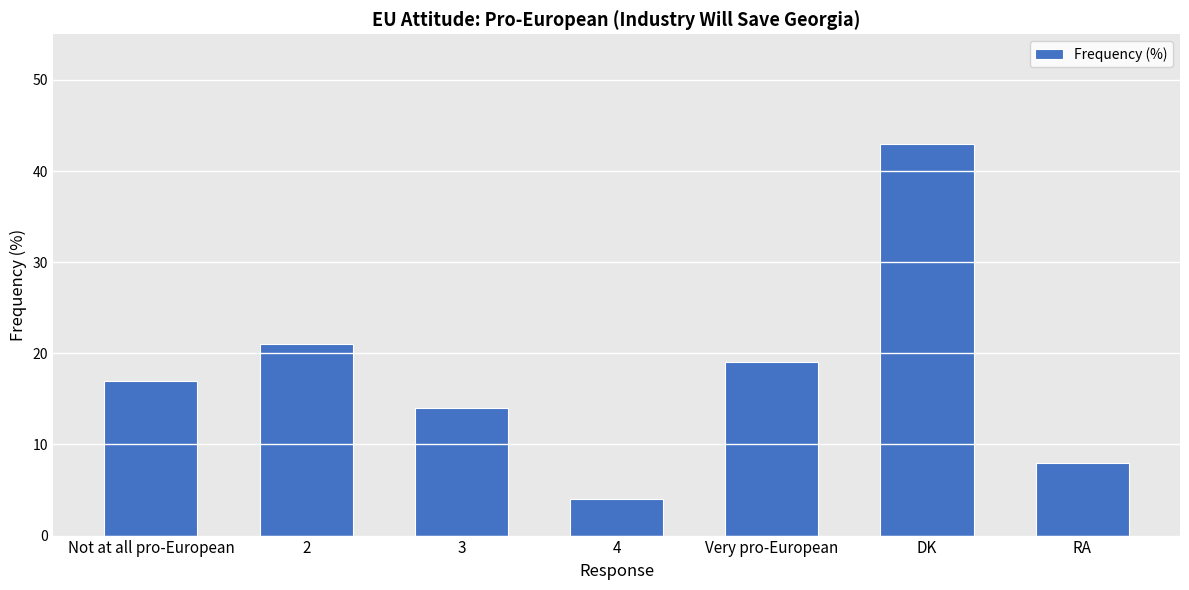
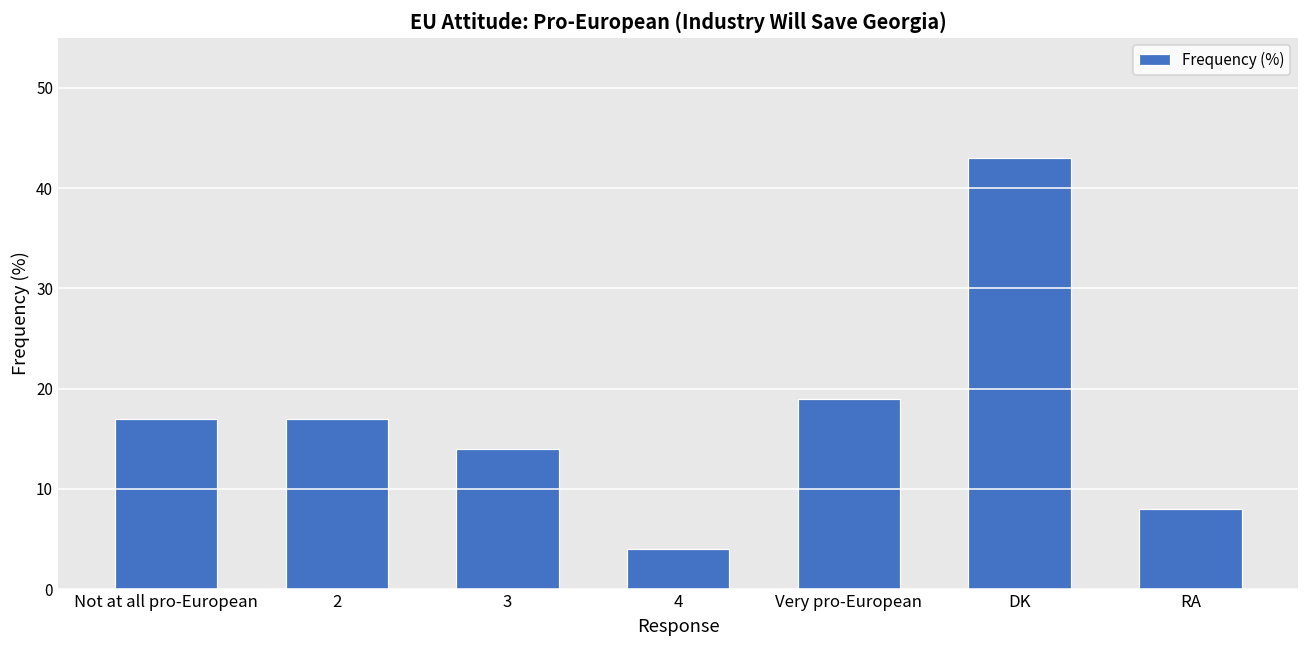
  {
    "Not at all pro-European": 17,
-   "2": 21,
+   "2": 17,
    "3": 14,
    "4": 4,
    "Very pro-European": 19,
    "DK": 43,
    "RA": 8
  }
